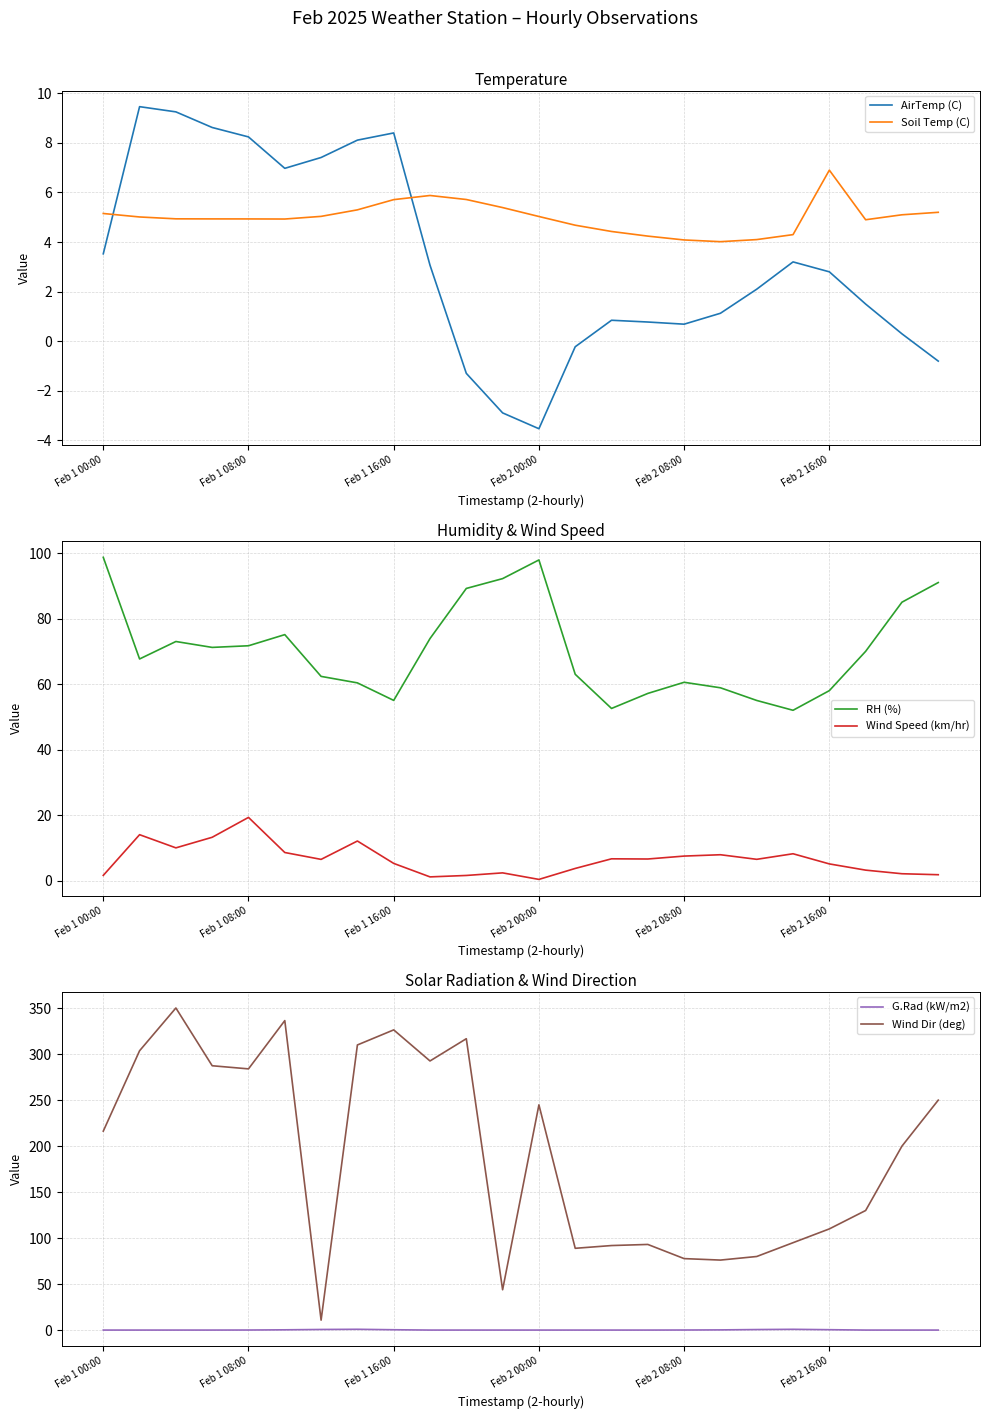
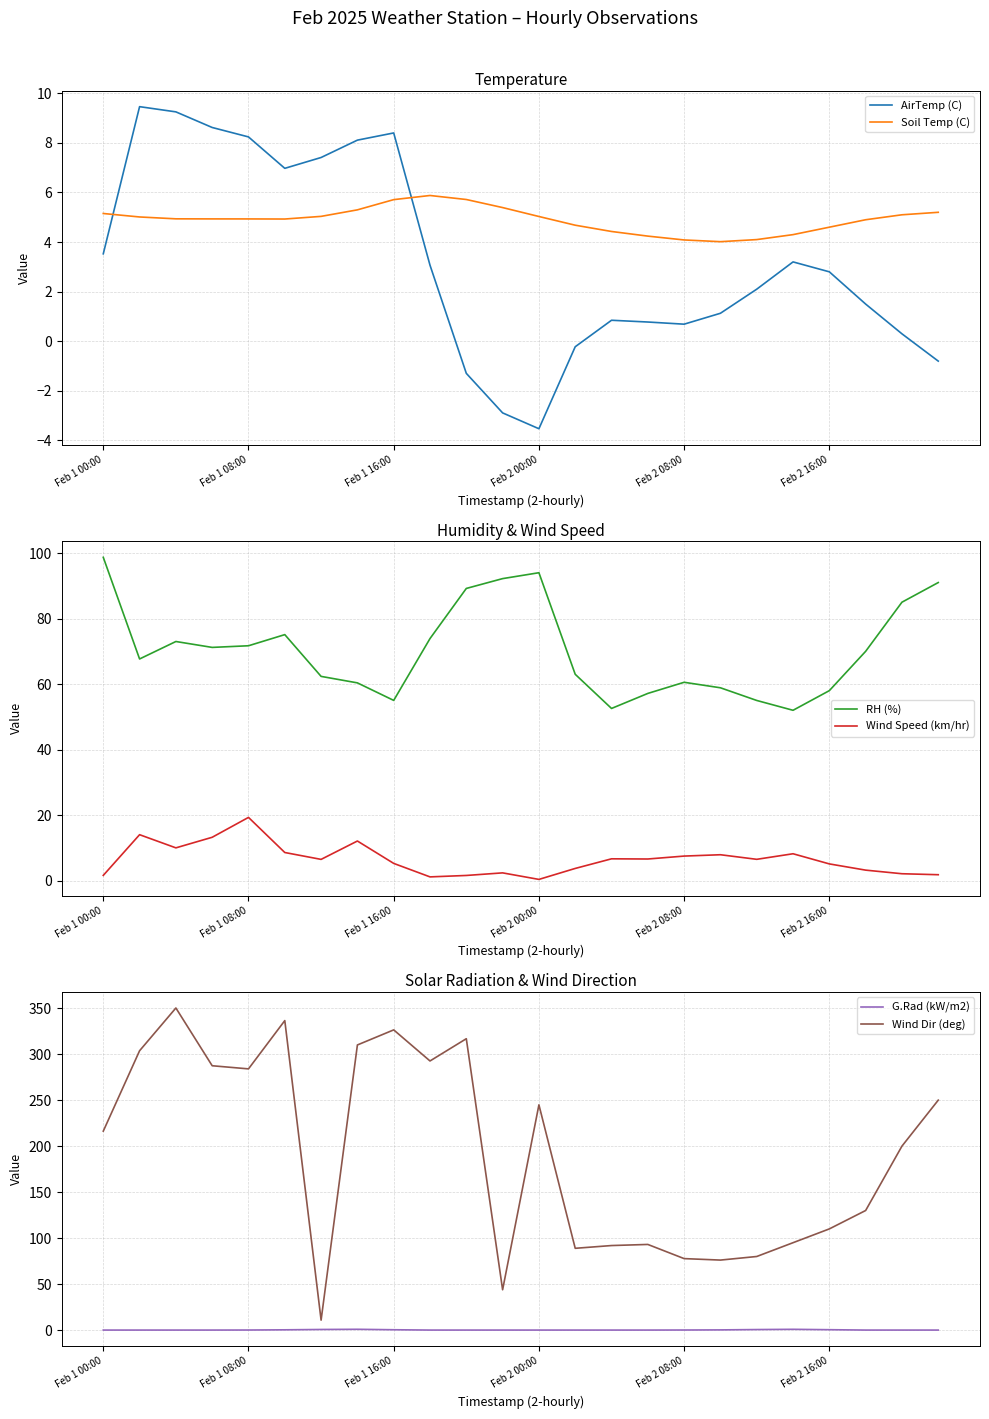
  {
    "Temperature": {
      "AirTemp (C)": {
        "Feb 1 00:00": 3.5,
        "Feb 1 08:00": 8.2,
        "Feb 1 16:00": 8.4,
        "Feb 2 00:00": -3.5,
        "Feb 2 08:00": 0.7,
        "Feb 2 16:00": 2.8
      },
      "Soil Temp (C)": {
        "Feb 1 00:00": 5.2,
        "Feb 1 08:00": 4.9,
        "Feb 1 16:00": 5.7,
        "Feb 2 00:00": 5.0,
        "Feb 2 08:00": 4.1,
-       "Feb 2 16:00": 6.9
+       "Feb 2 16:00": 4.6
      }
    },
    "Humidity & Wind Speed": {
      "RH (%)": {
        "Feb 1 00:00": 99,
        "Feb 1 08:00": 72,
        "Feb 1 16:00": 55,
-       "Feb 2 00:00": 98,
+       "Feb 2 00:00": 94,
        "Feb 2 08:00": 61,
        "Feb 2 16:00": 58
      },
      "Wind Speed (km/hr)": {
        "Feb 1 00:00": 2,
        "Feb 1 08:00": 19,
        "Feb 1 16:00": 5,
        "Feb 2 00:00": 0,
        "Feb 2 08:00": 7,
        "Feb 2 16:00": 5
      }
    },
    "Solar Radiation & Wind Direction": {
      "G.Rad (kW/m2)": {
        "Feb 1 00:00": 0,
        "Feb 1 08:00": 0,
        "Feb 1 16:00": 0,
        "Feb 2 00:00": 0,
        "Feb 2 08:00": 0,
        "Feb 2 16:00": 0
      },
      "Wind Dir (deg)": {
        "Feb 1 00:00": 220,
        "Feb 1 08:00": 280,
        "Feb 1 16:00": 330,
        "Feb 2 00:00": 240,
        "Feb 2 08:00": 80,
        "Feb 2 16:00": 110
      }
    }
  }
